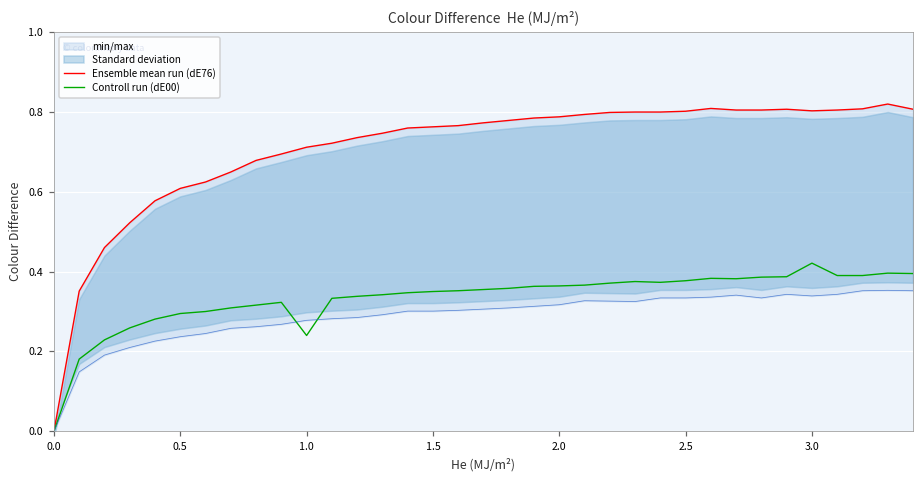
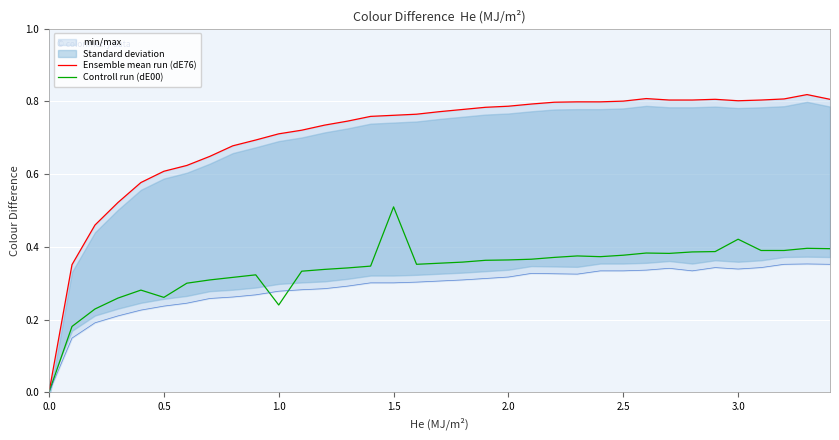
  {
    "Controll run (dE00)": {
-     "0.5": 0.30,
+     "0.5": 0.26,
      "1.0": 0.24,
-     "1.5": 0.35,
+     "1.5": 0.51,
      "2.0": 0.36,
      "2.5": 0.38,
      "3.0": 0.42
    }
  }
